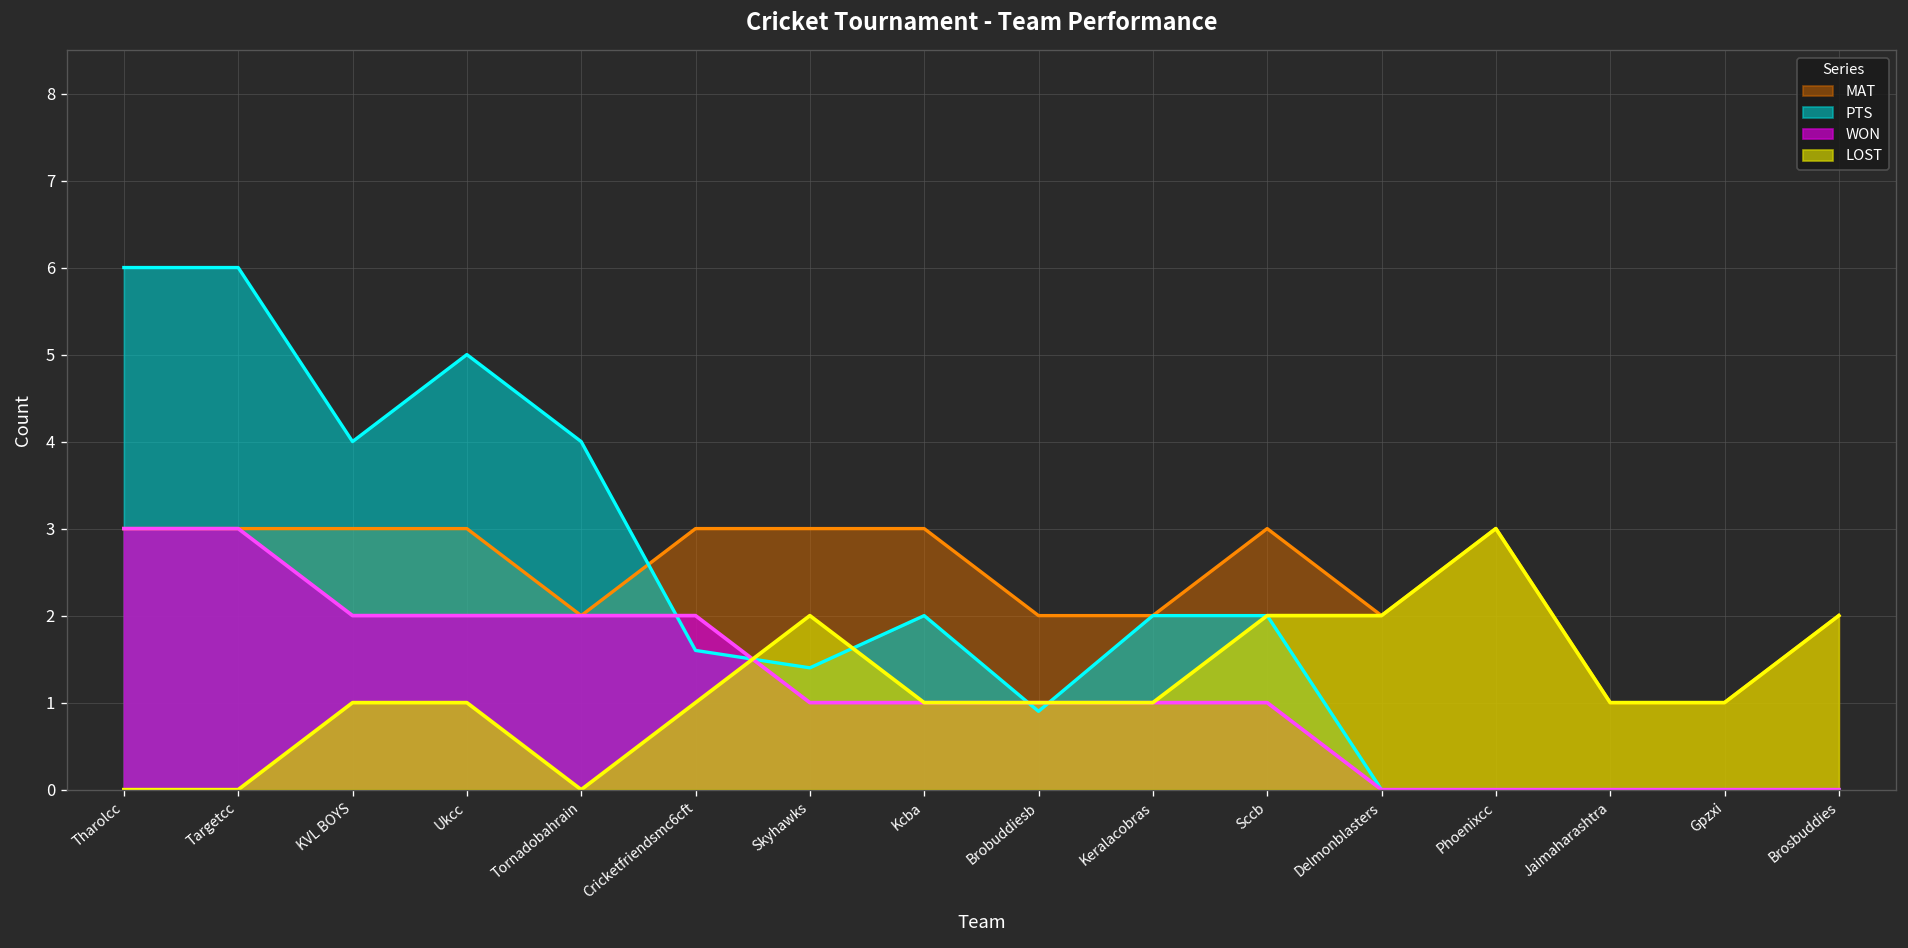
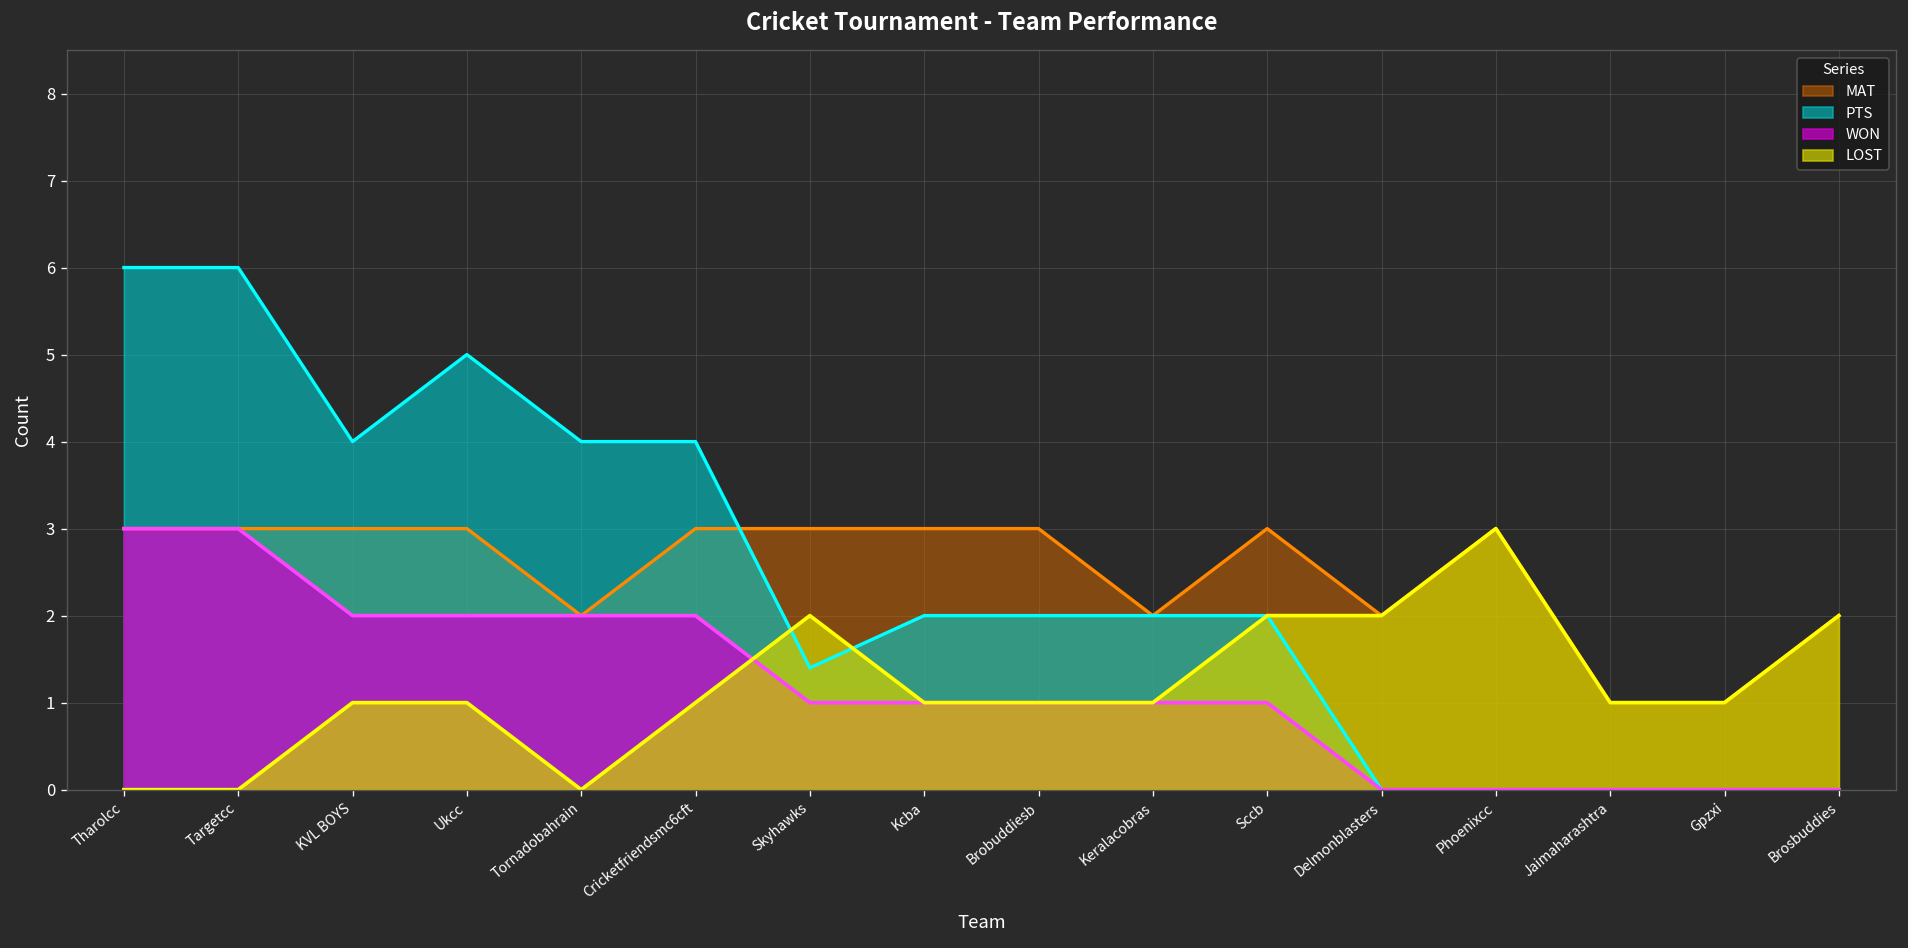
  {
    "MAT": {
      "KVL BOYS": 3,
      "Ukcc": 3,
      "Cricketfriendsmc6cft": 3,
      "Skyhawks": 3,
      "Kcba": 3,
-     "Brobuddiesb": 2,
+     "Brobuddiesb": 3,
      "Sccb": 3
    },
    "PTS": {
      "Tharolcc": 6.0,
      "Targetcc": 6.0,
      "KVL BOYS": 4.0,
      "Ukcc": 5.0,
      "Tornadobahrain": 4.0,
-     "Cricketfriendsmc6cft": 1.6,
+     "Cricketfriendsmc6cft": 4.0,
      "Skyhawks": 1.4,
      "Kcba": 2.0,
-     "Brobuddiesb": 0.9
+     "Brobuddiesb": 2.0
    },
    "WON": {
      "KVL BOYS": 2.0,
      "Ukcc": 2.0,
      "Cricketfriendsmc6cft": 2.0,
      "Skyhawks": 1.0,
      "Sccb": 1.0
    },
    "LOST": {
      "Tharolcc": 0.0,
      "Targetcc": 0.0,
      "KVL BOYS": 1.0,
      "Ukcc": 1.0,
      "Tornadobahrain": 0.0,
      "Cricketfriendsmc6cft": 1.0,
      "Skyhawks": 2.0
    }
  }
